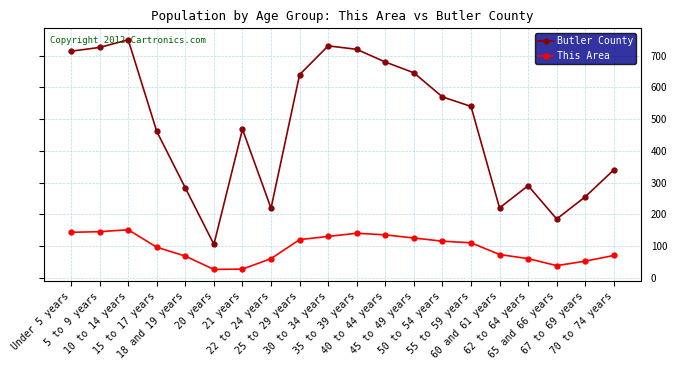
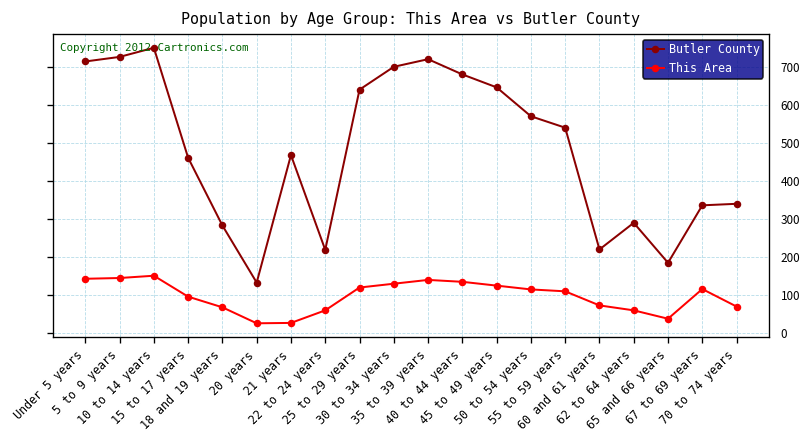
  {
    "Butler County": {
      "Under 5 years": 710,
      "5 to 9 years": 730,
      "15 to 17 years": 460,
      "18 and 19 years": 280,
-     "20 years": 110,
+     "20 years": 130,
      "21 years": 470,
      "22 to 24 years": 220,
      "25 to 29 years": 640,
-     "30 to 34 years": 730,
+     "30 to 34 years": 700,
      "35 to 39 years": 720,
      "40 to 44 years": 680,
      "45 to 49 years": 650,
      "50 to 54 years": 570,
      "55 to 59 years": 540,
      "60 and 61 years": 220,
      "62 to 64 years": 290,
      "65 and 66 years": 190,
-     "67 to 69 years": 260,
+     "67 to 69 years": 340,
      "70 to 74 years": 340
    },
    "This Area": {
      "Under 5 years": 140,
      "5 to 9 years": 150,
      "10 to 14 years": 150,
      "15 to 17 years": 100,
      "18 and 19 years": 70,
      "20 years": 30,
      "21 years": 30,
      "22 to 24 years": 60,
      "25 to 29 years": 120,
      "30 to 34 years": 130,
      "35 to 39 years": 140,
      "40 to 44 years": 140,
      "45 to 49 years": 130,
      "50 to 54 years": 120,
      "55 to 59 years": 110,
      "60 and 61 years": 70,
      "62 to 64 years": 60,
      "65 and 66 years": 40,
-     "67 to 69 years": 50,
+     "67 to 69 years": 120,
      "70 to 74 years": 70
    }
  }
